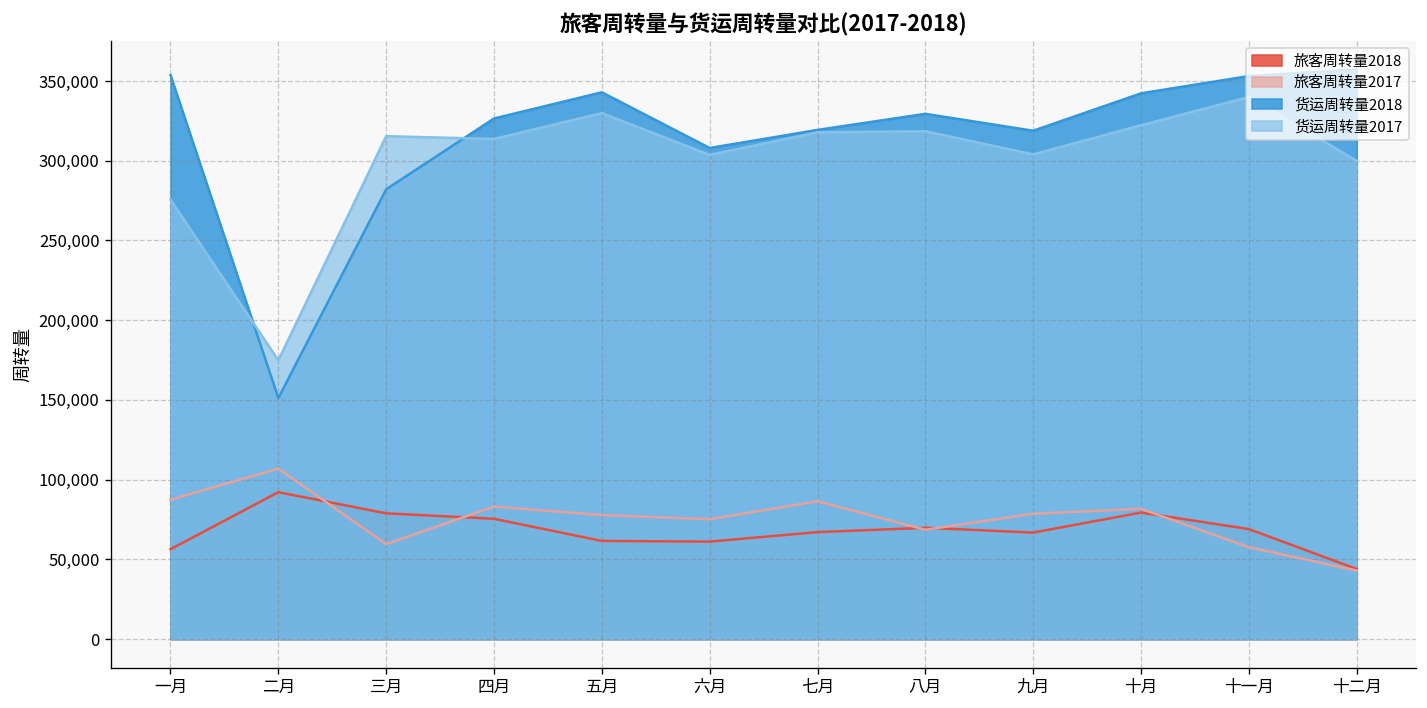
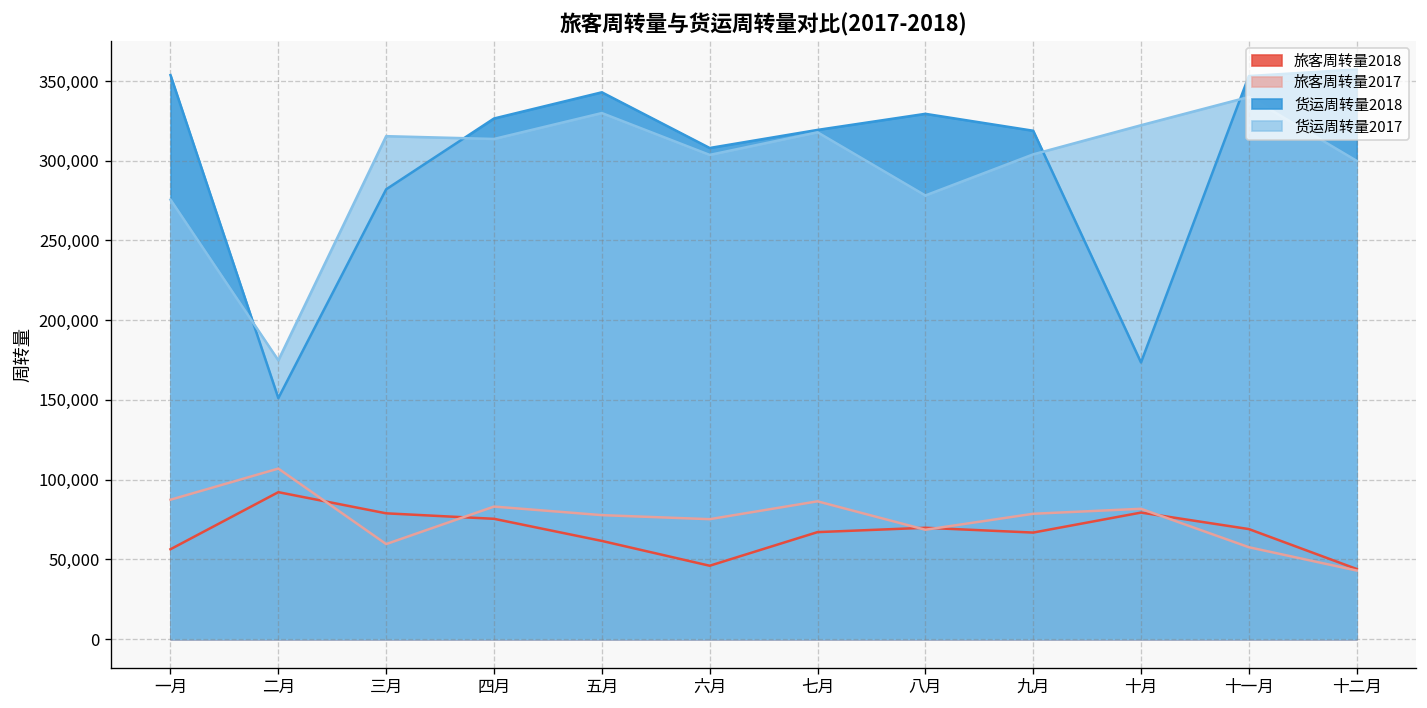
  {
    "旅客周转量2018": {
      "一月": "56,000",
      "二月": "92,000",
      "三月": "79,000",
      "四月": "75,000",
      "五月": "62,000",
-     "六月": "61,000",
+     "六月": "46,000",
      "七月": "67,000",
      "九月": "67,000",
      "十月": "79,000",
      "十一月": "69,000"
    },
    "旅客周转量2017": {
      "一月": "87,000",
      "二月": "107,000",
      "三月": "60,000",
      "四月": "83,000",
      "五月": "78,000",
      "六月": "75,000",
      "七月": "86,000",
      "九月": "79,000",
      "十月": "82,000",
      "十一月": "58,000"
    },
    "货运周转量2018": {
      "一月": "354,000",
      "二月": "151,000",
      "三月": "282,000",
      "四月": "326,000",
      "五月": "343,000",
      "六月": "308,000",
      "八月": "329,000",
      "九月": "319,000",
-     "十月": "342,000"
+     "十月": "173,000"
    },
    "货运周转量2017": {
      "一月": "276,000",
      "二月": "175,000",
      "三月": "315,000",
      "四月": "314,000",
      "五月": "330,000",
      "六月": "304,000",
-     "八月": "319,000",
+     "八月": "278,000",
      "九月": "304,000",
      "十月": "322,000",
      "十二月": "300,000"
    }
  }
